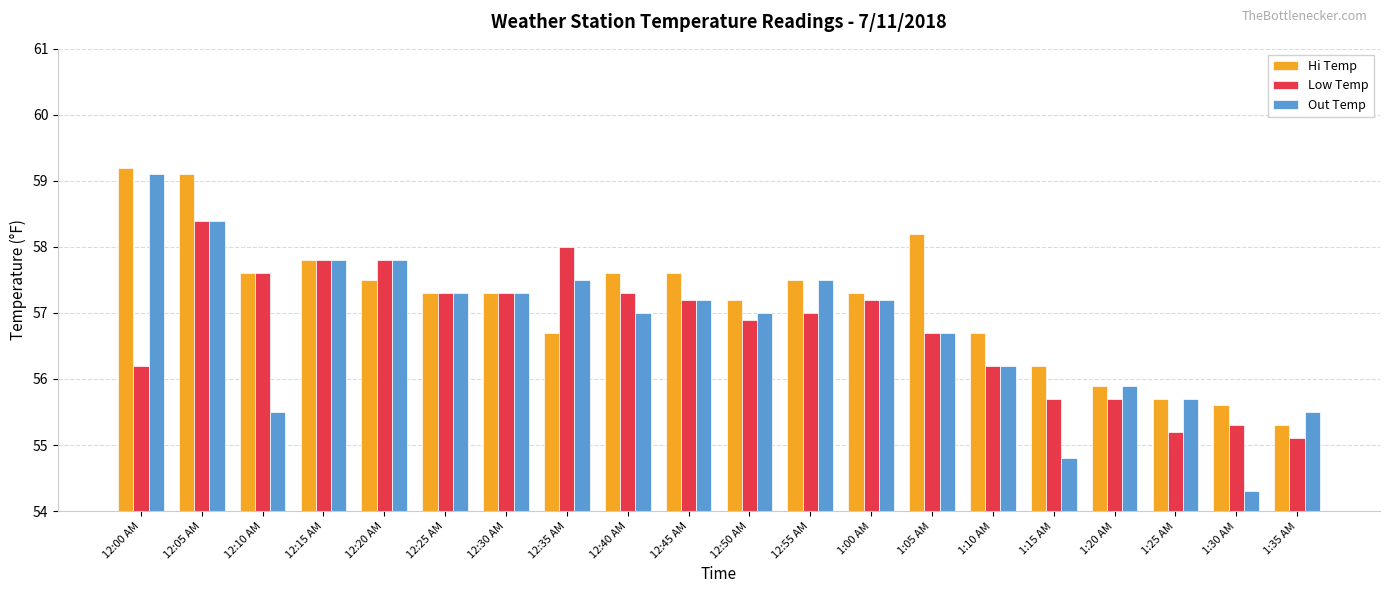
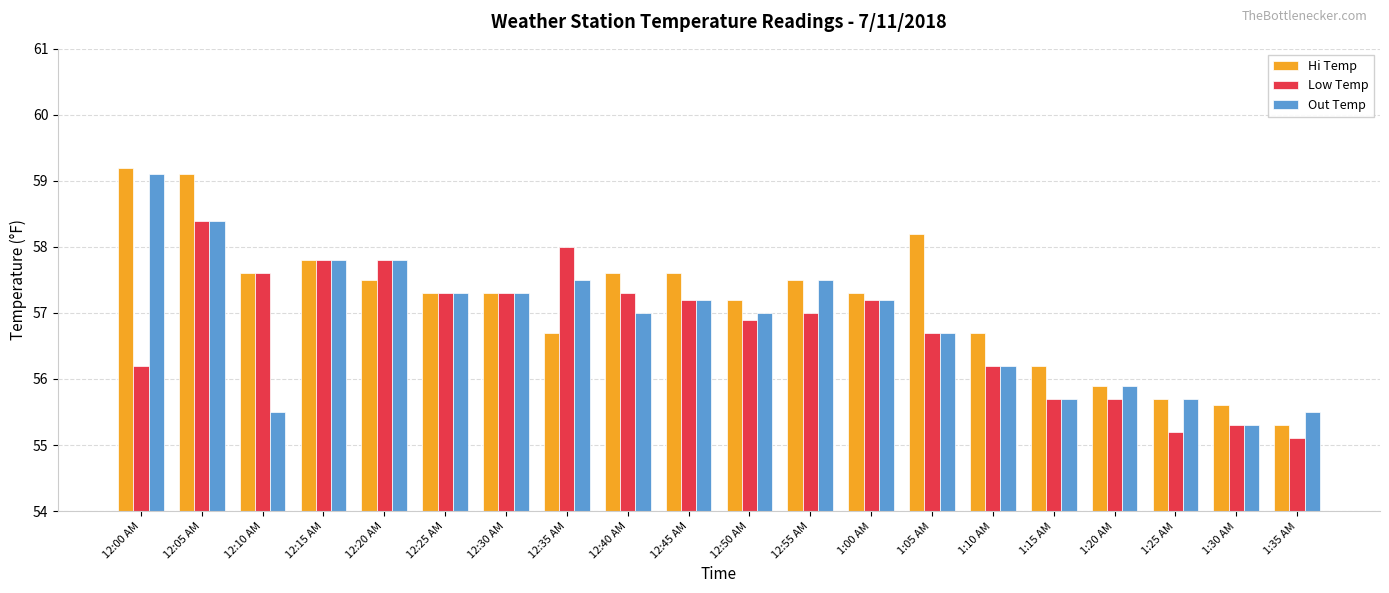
  {
    "Hi Temp": {
      "12:00 AM": 59.2,
      "12:05 AM": 59.1,
      "12:10 AM": 57.6,
      "12:15 AM": 57.8,
      "12:20 AM": 57.5,
      "12:25 AM": 57.3,
      "12:30 AM": 57.3,
      "12:35 AM": 56.7,
      "12:40 AM": 57.6,
      "12:45 AM": 57.6,
      "12:50 AM": 57.2,
      "12:55 AM": 57.5,
      "1:00 AM": 57.3,
      "1:05 AM": 58.2,
      "1:10 AM": 56.7,
      "1:15 AM": 56.2,
      "1:20 AM": 55.9,
      "1:25 AM": 55.7,
      "1:30 AM": 55.6,
      "1:35 AM": 55.3
    },
    "Low Temp": {
      "12:00 AM": 56.2,
      "12:05 AM": 58.4,
      "12:10 AM": 57.6,
      "12:15 AM": 57.8,
      "12:20 AM": 57.8,
      "12:25 AM": 57.3,
      "12:30 AM": 57.3,
      "12:35 AM": 58.0,
      "12:40 AM": 57.3,
      "12:45 AM": 57.2,
      "12:50 AM": 56.9,
      "12:55 AM": 57.0,
      "1:00 AM": 57.2,
      "1:05 AM": 56.7,
      "1:10 AM": 56.2,
      "1:15 AM": 55.7,
      "1:20 AM": 55.7,
      "1:25 AM": 55.2,
      "1:30 AM": 55.3,
      "1:35 AM": 55.1
    },
    "Out Temp": {
      "12:00 AM": 59.1,
      "12:05 AM": 58.4,
      "12:10 AM": 55.5,
      "12:15 AM": 57.8,
      "12:20 AM": 57.8,
      "12:25 AM": 57.3,
      "12:30 AM": 57.3,
      "12:35 AM": 57.5,
      "12:40 AM": 57.0,
      "12:45 AM": 57.2,
      "12:50 AM": 57.0,
      "12:55 AM": 57.5,
      "1:00 AM": 57.2,
      "1:05 AM": 56.7,
      "1:10 AM": 56.2,
-     "1:15 AM": 54.8,
+     "1:15 AM": 55.7,
      "1:20 AM": 55.9,
      "1:25 AM": 55.7,
-     "1:30 AM": 54.3,
+     "1:30 AM": 55.3,
      "1:35 AM": 55.5
    }
  }
